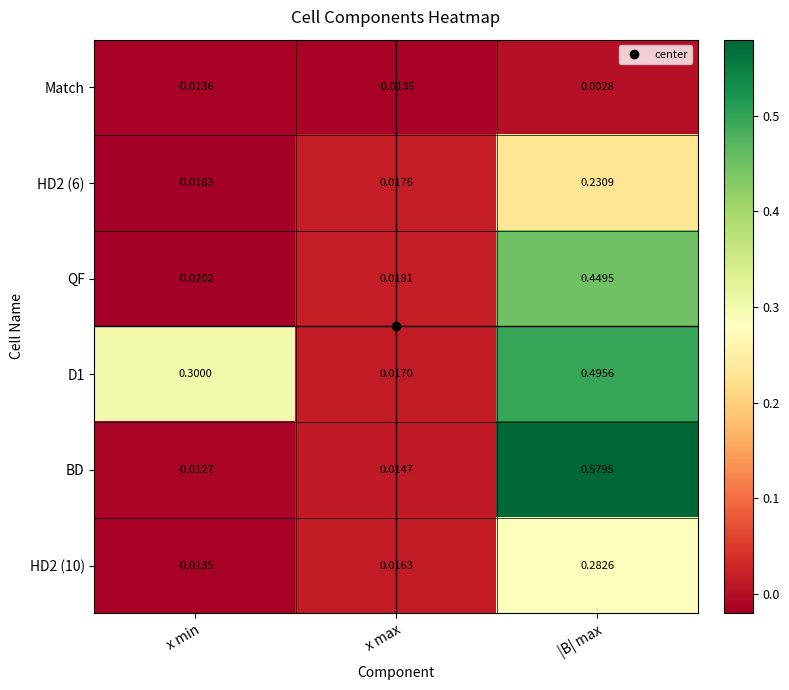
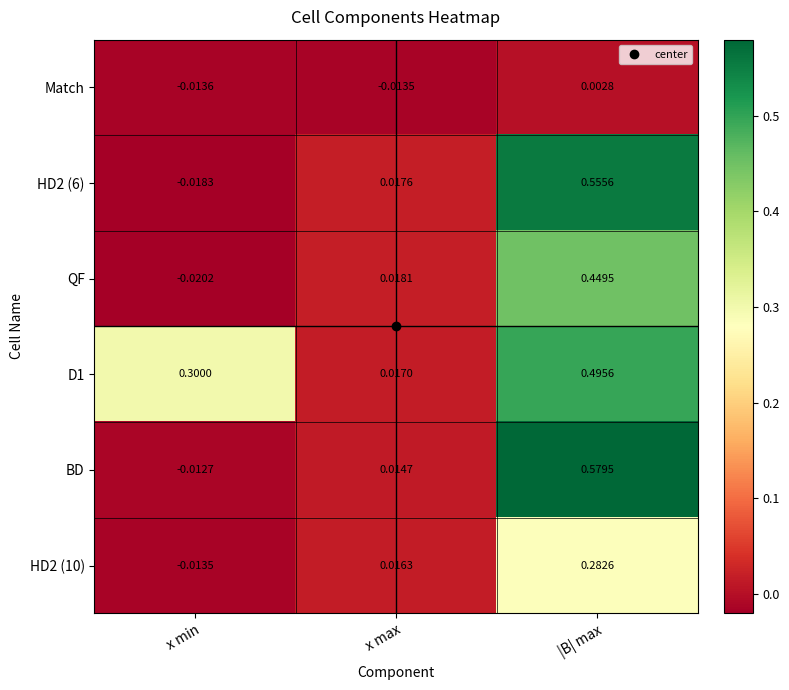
  {
    "Match": {
      "x min": -0.0136,
      "x max": -0.0135,
      "|B| max": 0.0028
    },
    "HD2 (6)": {
      "x min": -0.0183,
      "x max": 0.0176,
-     "|B| max": 0.2309
+     "|B| max": 0.5556
    },
    "QF": {
      "x min": -0.0202,
      "x max": 0.0181,
      "|B| max": 0.4495
    },
    "D1": {
      "x min": 0.3000,
      "x max": 0.0170,
      "|B| max": 0.4956
    },
    "BD": {
      "x min": -0.0127,
      "x max": 0.0147,
      "|B| max": 0.5795
    },
    "HD2 (10)": {
      "x min": -0.0135,
      "x max": 0.0163,
      "|B| max": 0.2826
    }
  }
